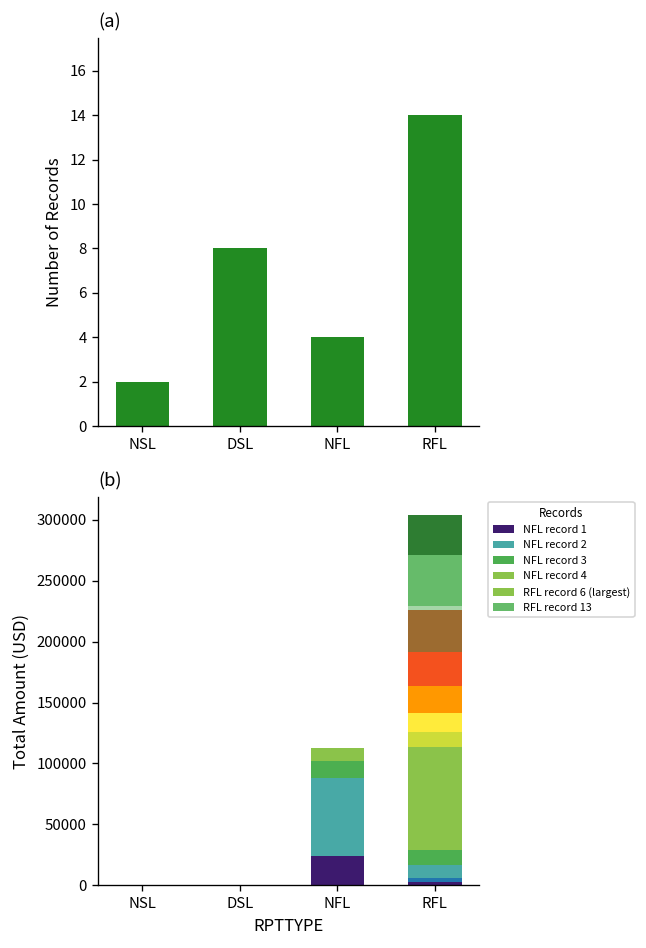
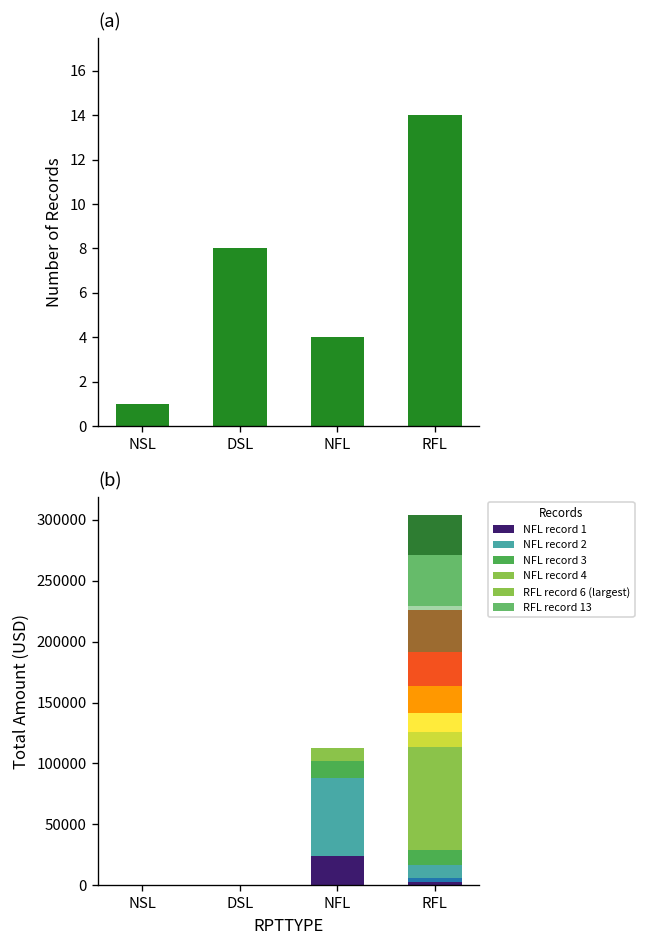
  {
    "(a)": {
-     "NSL": 2,
+     "NSL": 1,
      "DSL": 8,
      "NFL": 4,
      "RFL": 14
    }
  }
